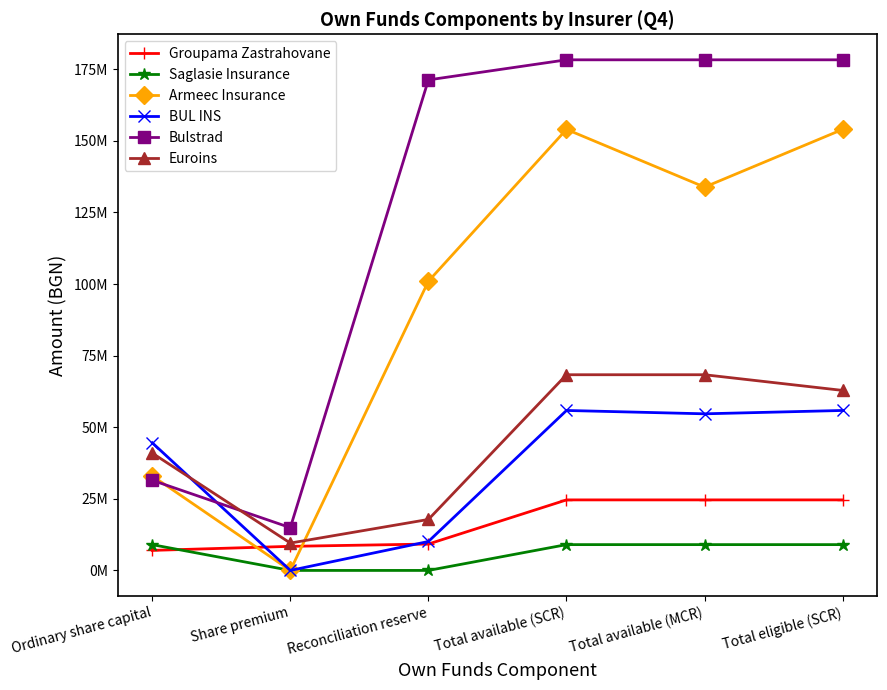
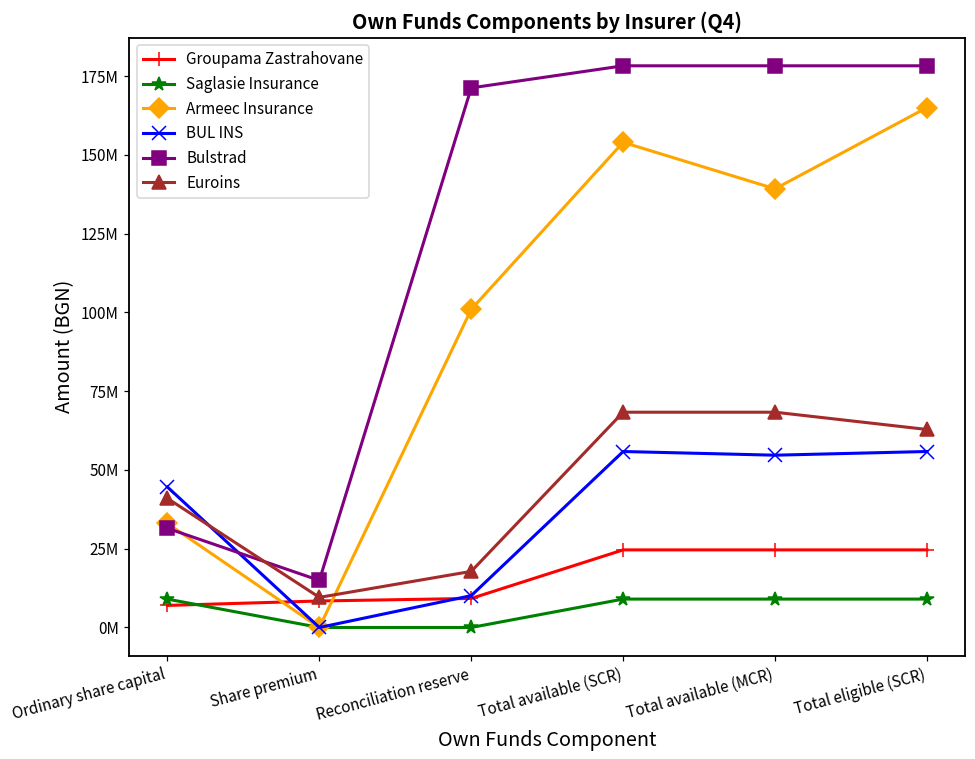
  {
    "Groupama Zastrahovane": {
      "Ordinary share capital": 7000000,
      "Share premium": 8000000,
      "Total available (SCR)": 25000000,
      "Total available (MCR)": 25000000,
      "Total eligible (SCR)": 25000000
    },
    "Saglasie Insurance": {
      "Ordinary share capital": 9000000,
      "Reconciliation reserve": 0,
      "Total available (SCR)": 9000000,
      "Total available (MCR)": 9000000,
      "Total eligible (SCR)": 9000000
    },
    "Armeec Insurance": {
      "Ordinary share capital": 33000000,
      "Reconciliation reserve": 101000000,
      "Total available (SCR)": 154000000,
-     "Total available (MCR)": 134000000,
-     "Total eligible (SCR)": 154000000
+     "Total available (MCR)": 139000000,
+     "Total eligible (SCR)": 165000000
    },
    "BUL INS": {
      "Ordinary share capital": 45000000,
      "Total available (SCR)": 56000000,
      "Total available (MCR)": 55000000,
      "Total eligible (SCR)": 56000000
    },
    "Bulstrad": {
      "Ordinary share capital": 31000000,
      "Share premium": 15000000,
      "Reconciliation reserve": 171000000,
      "Total available (SCR)": 178000000,
      "Total available (MCR)": 178000000,
      "Total eligible (SCR)": 178000000
    },
    "Euroins": {
      "Ordinary share capital": 41000000,
      "Share premium": 10000000,
      "Reconciliation reserve": 18000000,
      "Total available (SCR)": 68000000,
      "Total available (MCR)": 68000000,
      "Total eligible (SCR)": 63000000
    }
  }
